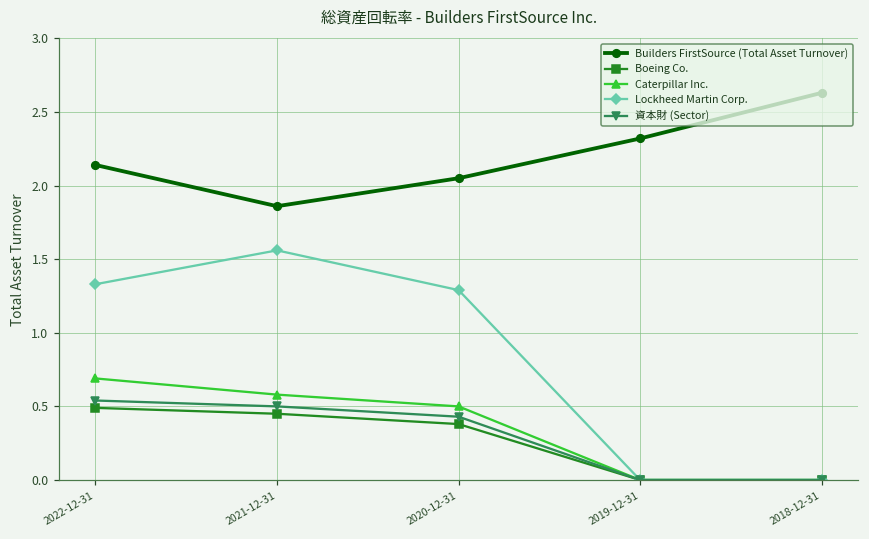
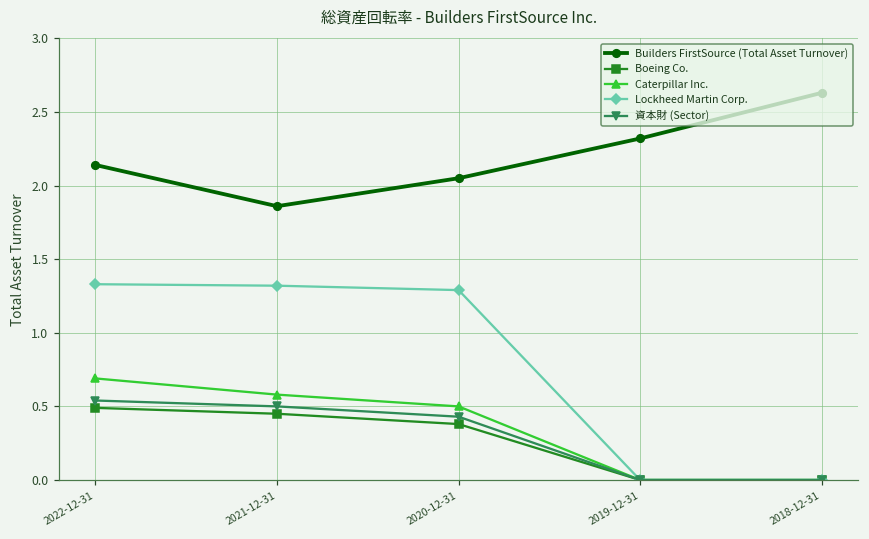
  {
    "Builders FirstSource (Total Asset Turnover)": {
      "2022-12-31": 2.14,
      "2021-12-31": 1.86,
      "2020-12-31": 2.05,
      "2019-12-31": 2.32
    },
    "Caterpillar Inc.": {
      "2022-12-31": 0.69,
      "2021-12-31": 0.58,
      "2020-12-31": 0.50
    },
    "Lockheed Martin Corp.": {
      "2022-12-31": 1.33,
-     "2021-12-31": 1.56,
+     "2021-12-31": 1.32,
      "2020-12-31": 1.29
    }
  }
